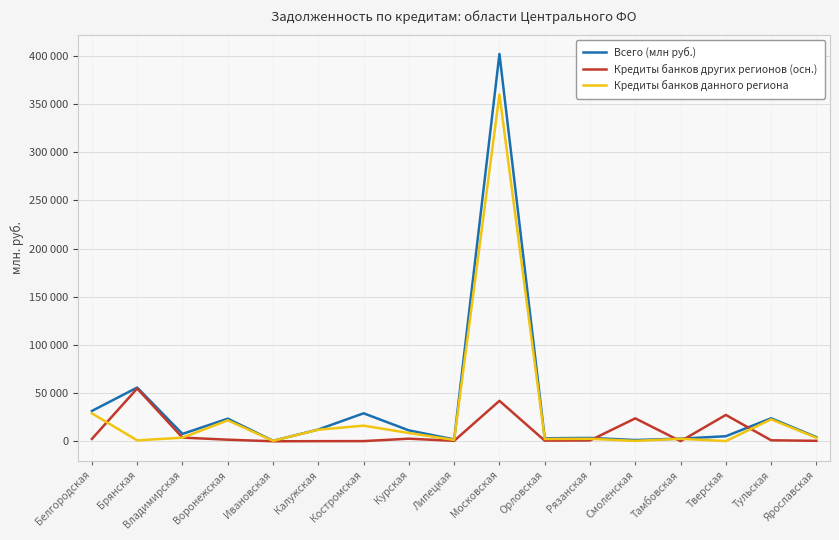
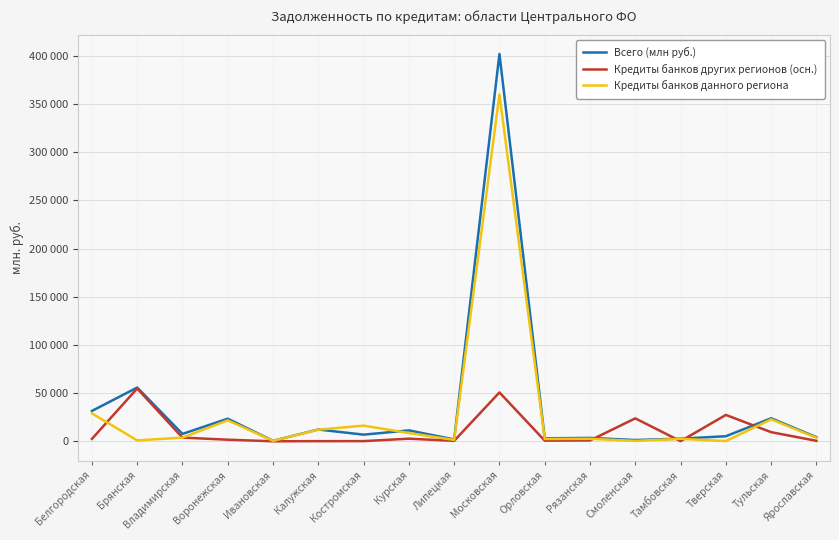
  {
    "Всего (млн руб.)": {
      "Владимирская": 10000,
-     "Костромская": 30000,
+     "Костромская": 10000,
      "Курская": 10000,
      "Московская": 400000,
      "Тверская": 10000
    },
    "Кредиты банков других регионов (осн.)": {
      "Белгородская": 0,
      "Воронежская": 0,
      "Калужская": 0,
      "Костромская": 0,
      "Курская": 0,
-     "Московская": 40000,
+     "Московская": 50000,
      "Смоленская": 20000,
      "Тверская": 30000,
-     "Тульская": 0,
+     "Тульская": 10000,
      "Ярославская": 0
    },
    "Кредиты банков данного региона": {
      "Брянская": 0,
      "Костромская": 20000,
      "Курская": 10000,
      "Московская": 360000,
      "Тверская": 0
    }
  }
